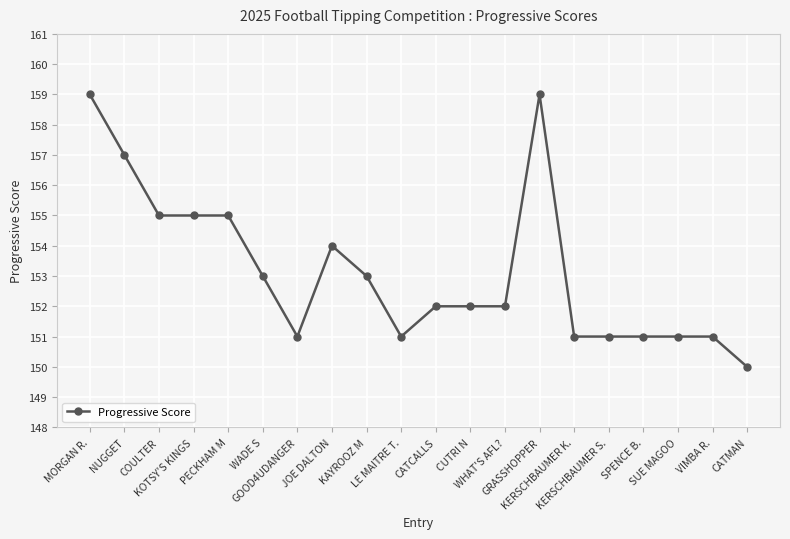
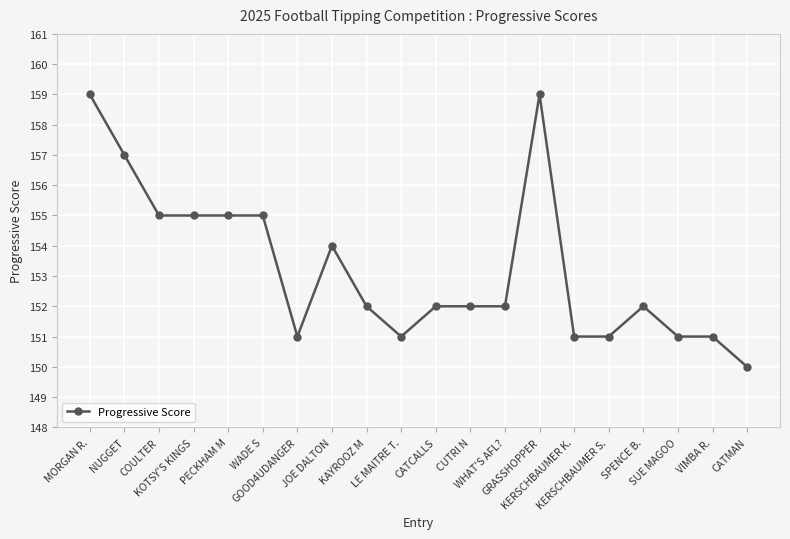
  {
    "MORGAN R.": 159,
    "NUGGET": 157,
    "COULTER": 155,
    "KOTSY'S KINGS": 155,
    "PECKHAM M": 155,
-   "WADE S": 153,
+   "WADE S": 155,
    "GOOD4UDANGER": 151,
    "JOE DALTON": 154,
-   "KAYROOZ M": 153,
+   "KAYROOZ M": 152,
    "LE MAITRE T.": 151,
    "CATCALLS": 152,
    "CUTRI N": 152,
    "WHAT'S AFL?": 152,
    "GRASSHOPPER": 159,
    "KERSCHBAUMER K.": 151,
    "KERSCHBAUMER S.": 151,
-   "SPENCE B.": 151,
+   "SPENCE B.": 152,
    "SUE MAGOO": 151,
    "VIMBA R.": 151,
    "CATMAN": 150
  }
